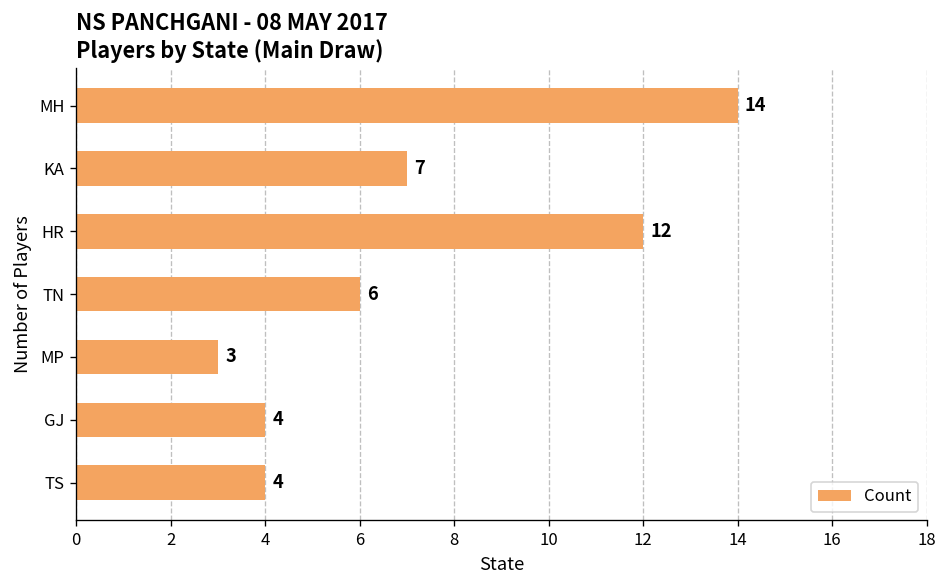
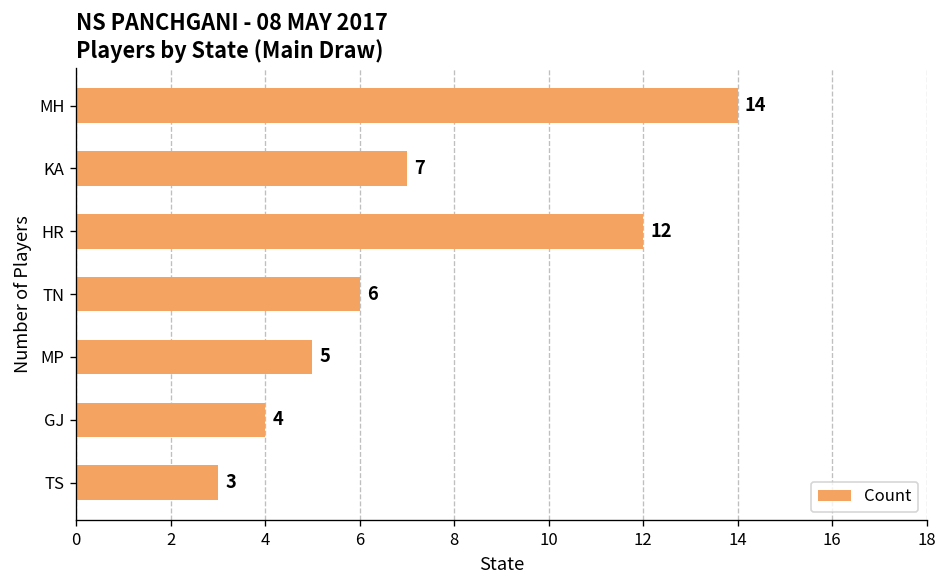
  {
    "MH": 14,
    "KA": 7,
    "HR": 12,
    "TN": 6,
-   "MP": 3,
+   "MP": 5,
    "GJ": 4,
-   "TS": 4
+   "TS": 3
  }
